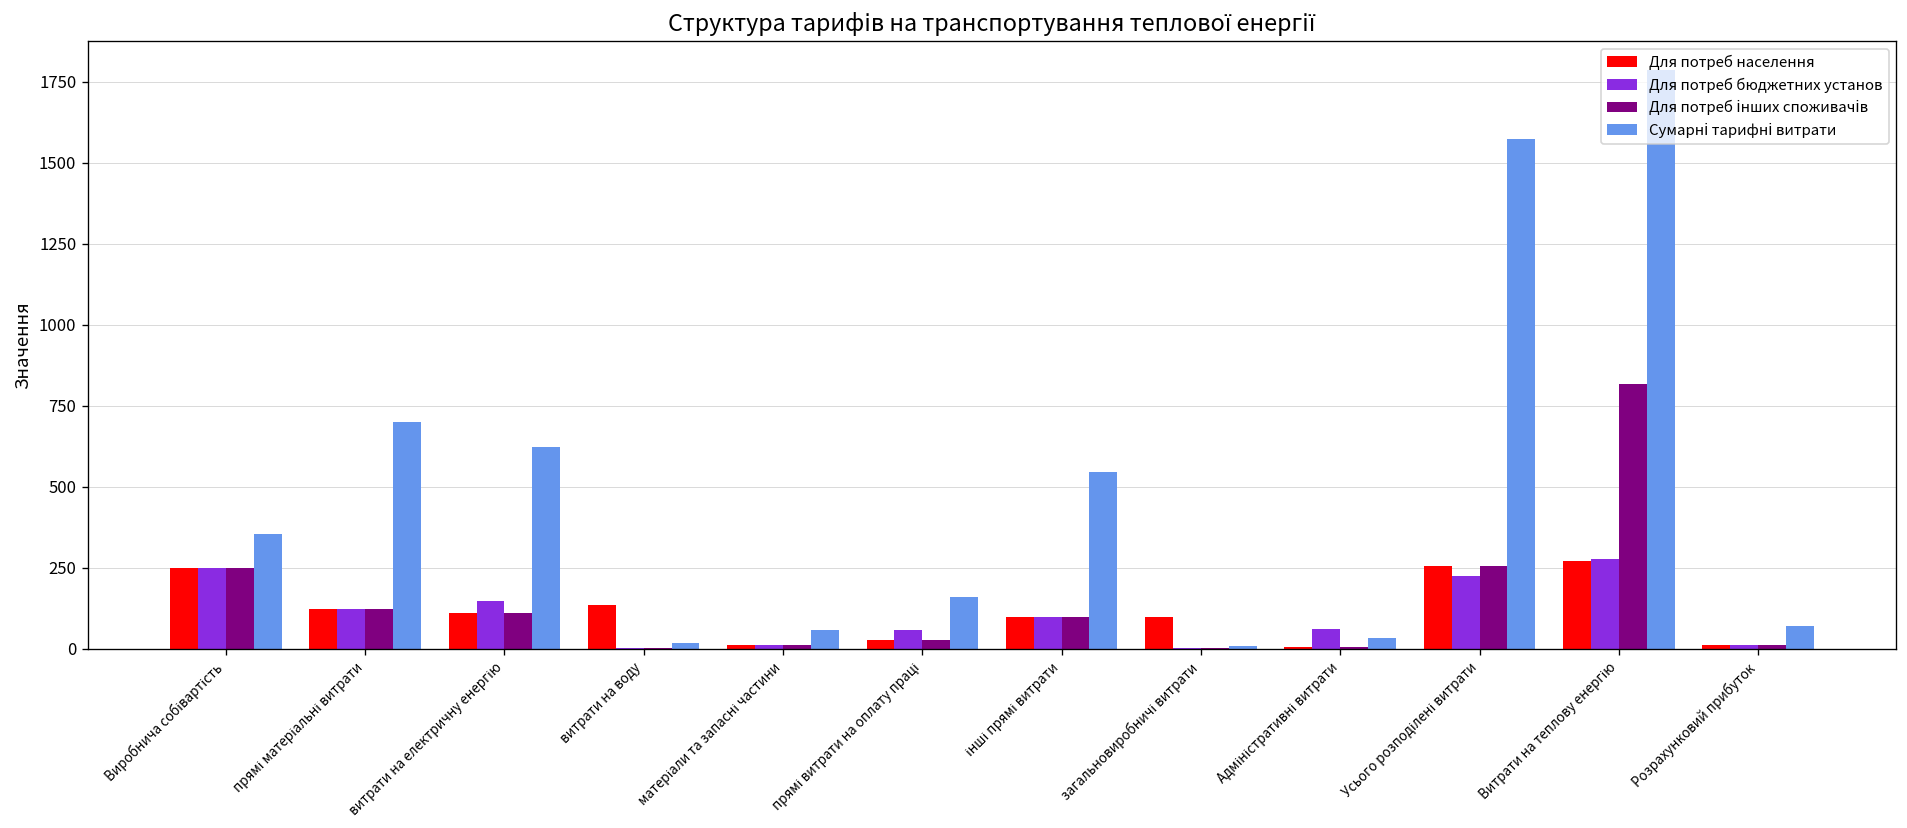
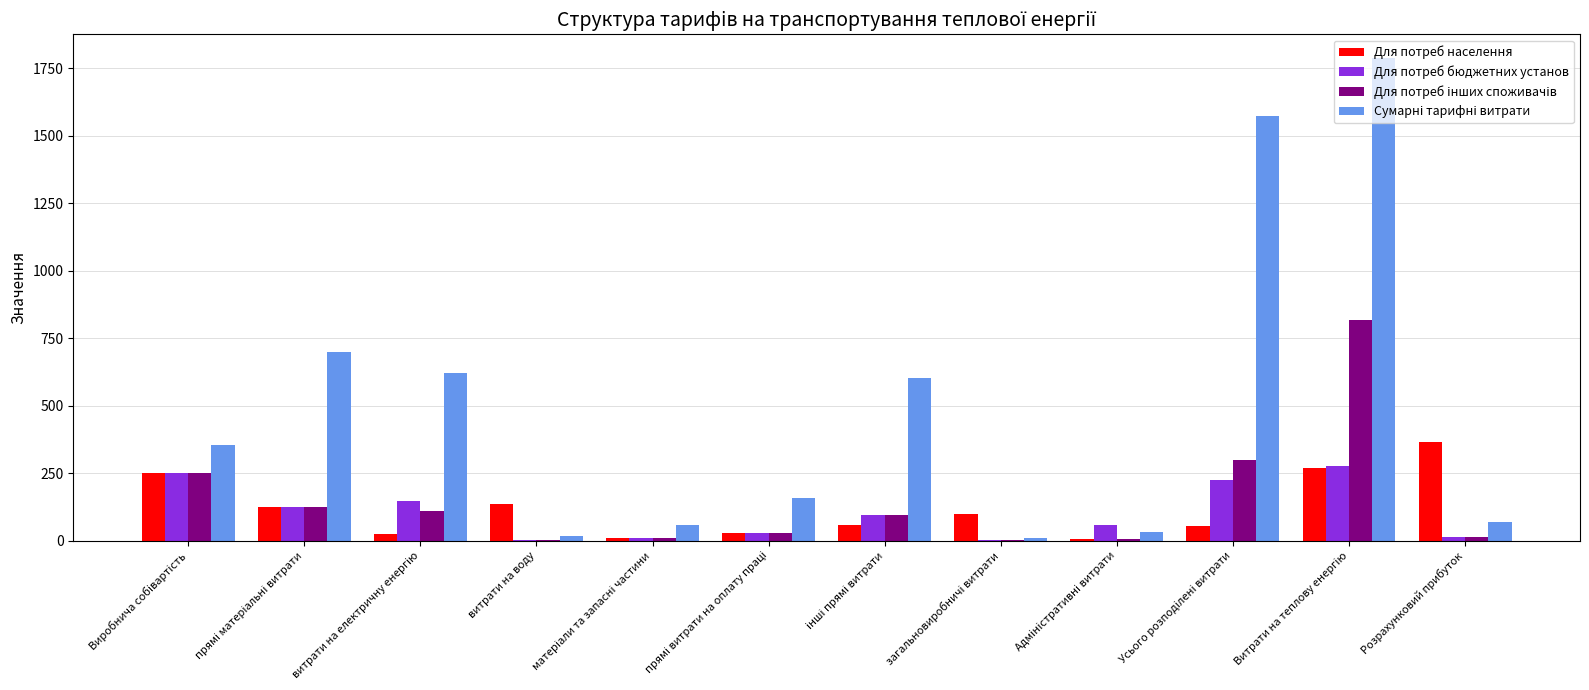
  {
    "Для потреб населення": {
      "Виробнича собівартість": 250,
      "прямі матеріальні витрати": 120,
-     "витрати на електричну енергію": 110,
+     "витрати на електричну енергію": 30,
      "витрати на воду": 140,
      "матеріали та запасні частини": 10,
      "прямі витрати на оплату праці": 30,
-     "інші прямі витрати": 100,
+     "інші прямі витрати": 60,
      "загальновиробничі витрати": 100,
-     "Усього розподілені витрати": 260,
+     "Усього розподілені витрати": 60,
      "Витрати на теплову енергію": 270,
-     "Розрахунковий прибуток": 10
+     "Розрахунковий прибуток": 370
    },
    "Для потреб бюджетних установ": {
      "Виробнича собівартість": 250,
      "прямі матеріальні витрати": 120,
      "витрати на електричну енергію": 150,
      "матеріали та запасні частини": 10,
-     "прямі витрати на оплату праці": 60,
+     "прямі витрати на оплату праці": 30,
      "інші прямі витрати": 100,
      "Адміністративні витрати": 60,
      "Усього розподілені витрати": 230,
      "Витрати на теплову енергію": 280,
      "Розрахунковий прибуток": 10
    },
    "Для потреб інших споживачів": {
      "Виробнича собівартість": 250,
      "прямі матеріальні витрати": 120,
      "витрати на електричну енергію": 110,
      "матеріали та запасні частини": 10,
      "прямі витрати на оплату праці": 30,
      "інші прямі витрати": 100,
-     "Усього розподілені витрати": 260,
+     "Усього розподілені витрати": 300,
      "Витрати на теплову енергію": 820,
      "Розрахунковий прибуток": 10
    },
    "Сумарні тарифні витрати": {
      "Виробнича собівартість": 360,
      "прямі матеріальні витрати": 700,
      "витрати на електричну енергію": 620,
      "витрати на воду": 20,
      "матеріали та запасні частини": 60,
      "прямі витрати на оплату праці": 160,
-     "інші прямі витрати": 550,
+     "інші прямі витрати": 600,
      "Адміністративні витрати": 30,
      "Усього розподілені витрати": 1570,
      "Розрахунковий прибуток": 70
    }
  }
